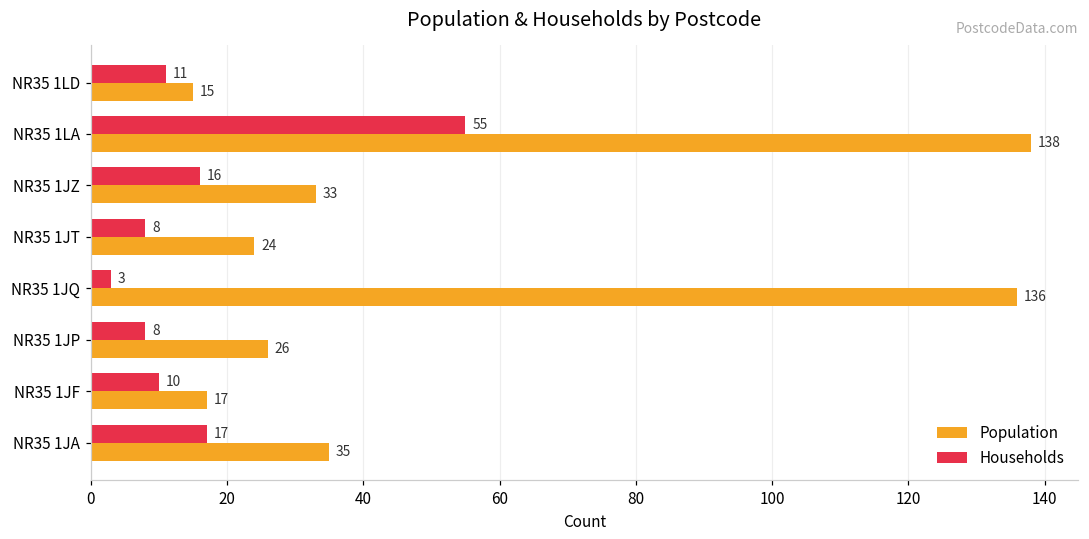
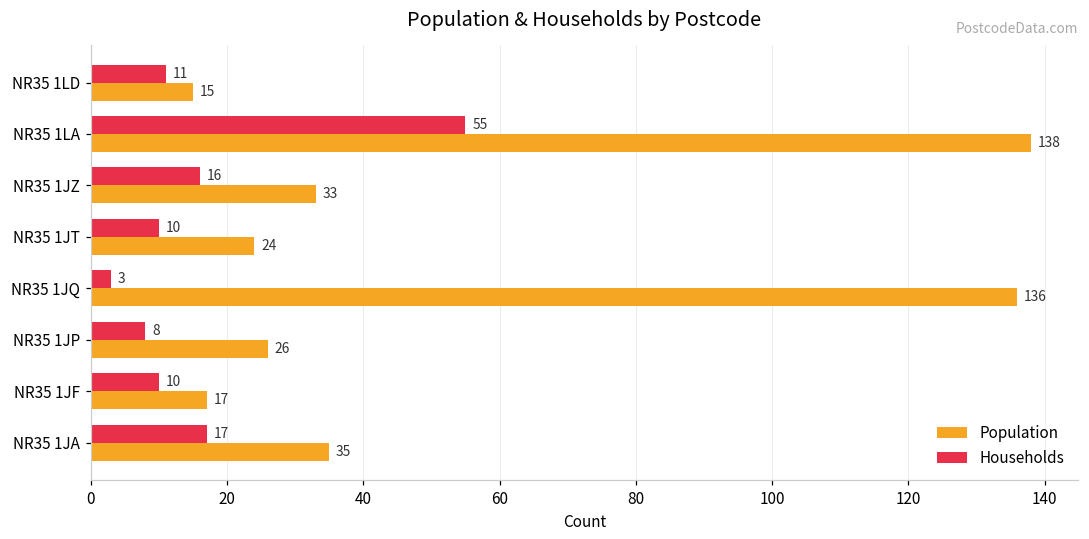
  {
    "Population": {
      "NR35 1LD": 15,
      "NR35 1LA": 138,
      "NR35 1JZ": 33,
      "NR35 1JT": 24,
      "NR35 1JQ": 136,
      "NR35 1JP": 26,
      "NR35 1JF": 17,
      "NR35 1JA": 35
    },
    "Households": {
      "NR35 1LD": 11,
      "NR35 1LA": 55,
      "NR35 1JZ": 16,
-     "NR35 1JT": 8,
+     "NR35 1JT": 10,
      "NR35 1JQ": 3,
      "NR35 1JP": 8,
      "NR35 1JF": 10,
      "NR35 1JA": 17
    }
  }
